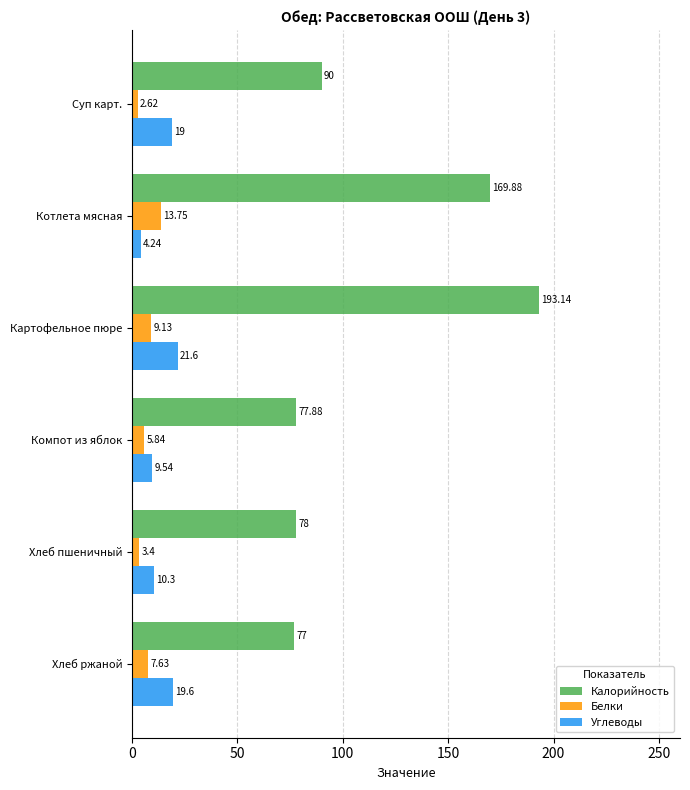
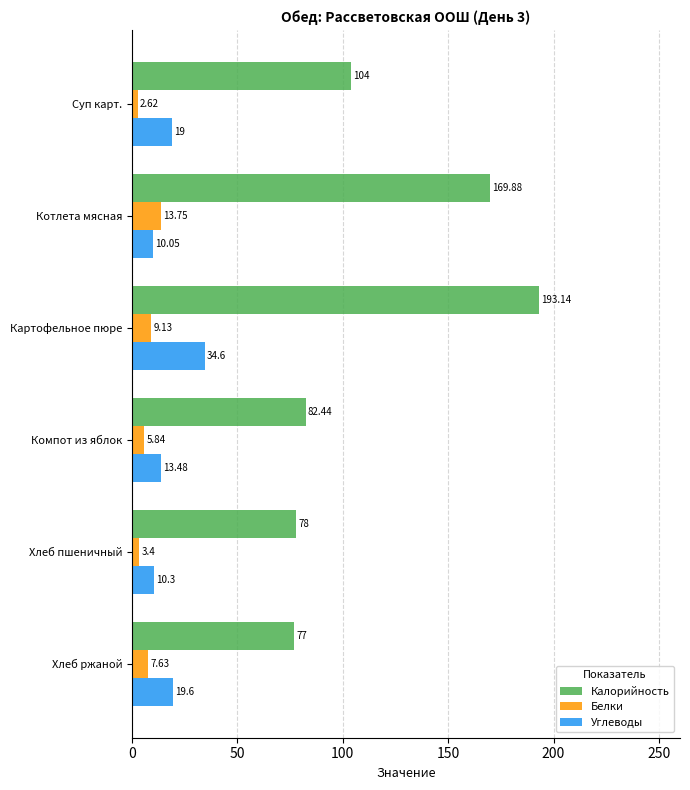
  {
    "Калорийность": {
-     "Суп карт.": 90,
+     "Суп карт.": 104,
      "Котлета мясная": 169.88,
      "Картофельное пюре": 193.14,
-     "Компот из яблок": 77.88,
+     "Компот из яблок": 82.44,
      "Хлеб пшеничный": 78,
      "Хлеб ржаной": 77
    },
    "Белки": {
      "Суп карт.": 2.62,
      "Котлета мясная": 13.75,
      "Картофельное пюре": 9.13,
      "Компот из яблок": 5.84,
      "Хлеб пшеничный": 3.4,
      "Хлеб ржаной": 7.63
    },
    "Углеводы": {
      "Суп карт.": 19,
-     "Котлета мясная": 4.24,
-     "Картофельное пюре": 21.6,
-     "Компот из яблок": 9.54,
+     "Котлета мясная": 10.05,
+     "Картофельное пюре": 34.6,
+     "Компот из яблок": 13.48,
      "Хлеб пшеничный": 10.3,
      "Хлеб ржаной": 19.6
    }
  }
